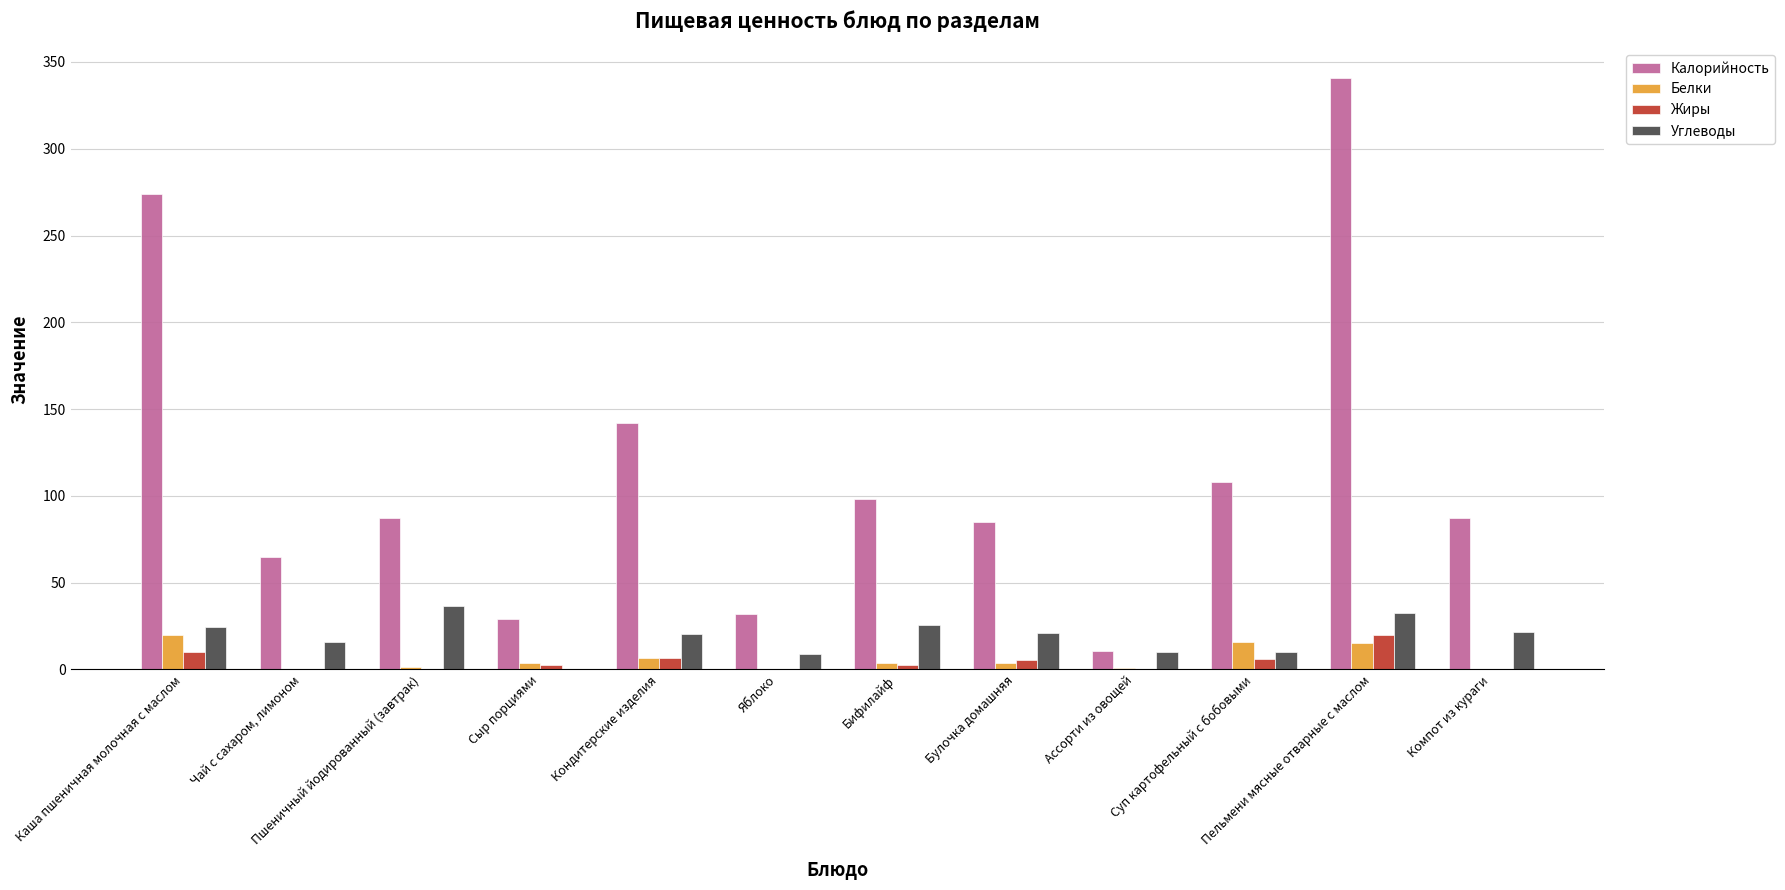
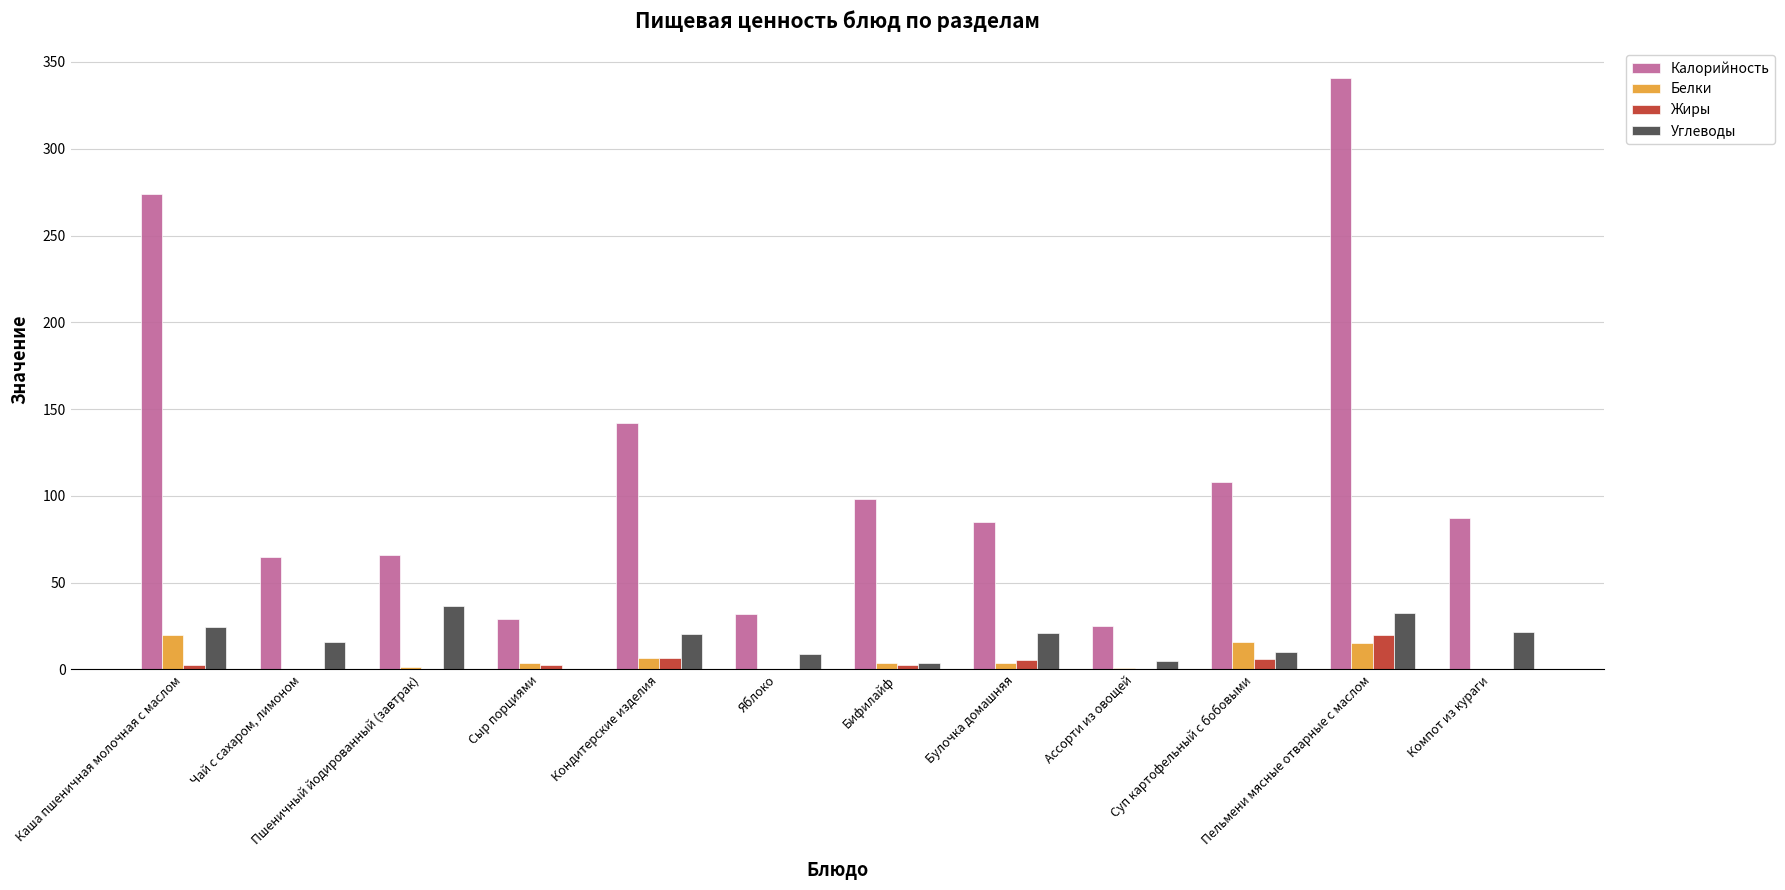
  {
    "Калорийность": {
      "Каша пшеничная молочная с маслом": 274,
      "Чай с сахаром, лимоном": 65,
-     "Пшеничный йодированный (завтрак)": 87,
+     "Пшеничный йодированный (завтрак)": 66,
      "Сыр порциями": 29,
      "Кондитерские изделия": 142,
      "Яблоко": 32,
      "Бифилайф": 98,
      "Булочка домашняя": 85,
-     "Ассорти из овощей": 11,
+     "Ассорти из овощей": 25,
      "Суп картофельный с бобовыми": 108,
      "Пельмени мясные отварные с маслом": 341,
      "Компот из кураги": 87
    },
    "Белки": {
      "Каша пшеничная молочная с маслом": 20,
      "Пшеничный йодированный (завтрак)": 2,
      "Сыр порциями": 4,
      "Кондитерские изделия": 7,
      "Бифилайф": 4,
      "Булочка домашняя": 4,
      "Суп картофельный с бобовыми": 16,
      "Пельмени мясные отварные с маслом": 15
    },
    "Жиры": {
-     "Каша пшеничная молочная с маслом": 10,
+     "Каша пшеничная молочная с маслом": 3,
      "Чай с сахаром, лимоном": 0,
      "Сыр порциями": 3,
      "Кондитерские изделия": 6,
      "Яблоко": 0,
      "Бифилайф": 3,
      "Булочка домашняя": 5,
      "Суп картофельный с бобовыми": 6,
      "Пельмени мясные отварные с маслом": 20,
      "Компот из кураги": 0
    },
    "Углеводы": {
      "Каша пшеничная молочная с маслом": 25,
      "Чай с сахаром, лимоном": 16,
      "Пшеничный йодированный (завтрак)": 36,
      "Сыр порциями": 0,
      "Кондитерские изделия": 21,
      "Яблоко": 9,
-     "Бифилайф": 26,
+     "Бифилайф": 4,
      "Булочка домашняя": 21,
-     "Ассорти из овощей": 10,
+     "Ассорти из овощей": 5,
      "Суп картофельный с бобовыми": 10,
      "Пельмени мясные отварные с маслом": 33,
      "Компот из кураги": 22
    }
  }
